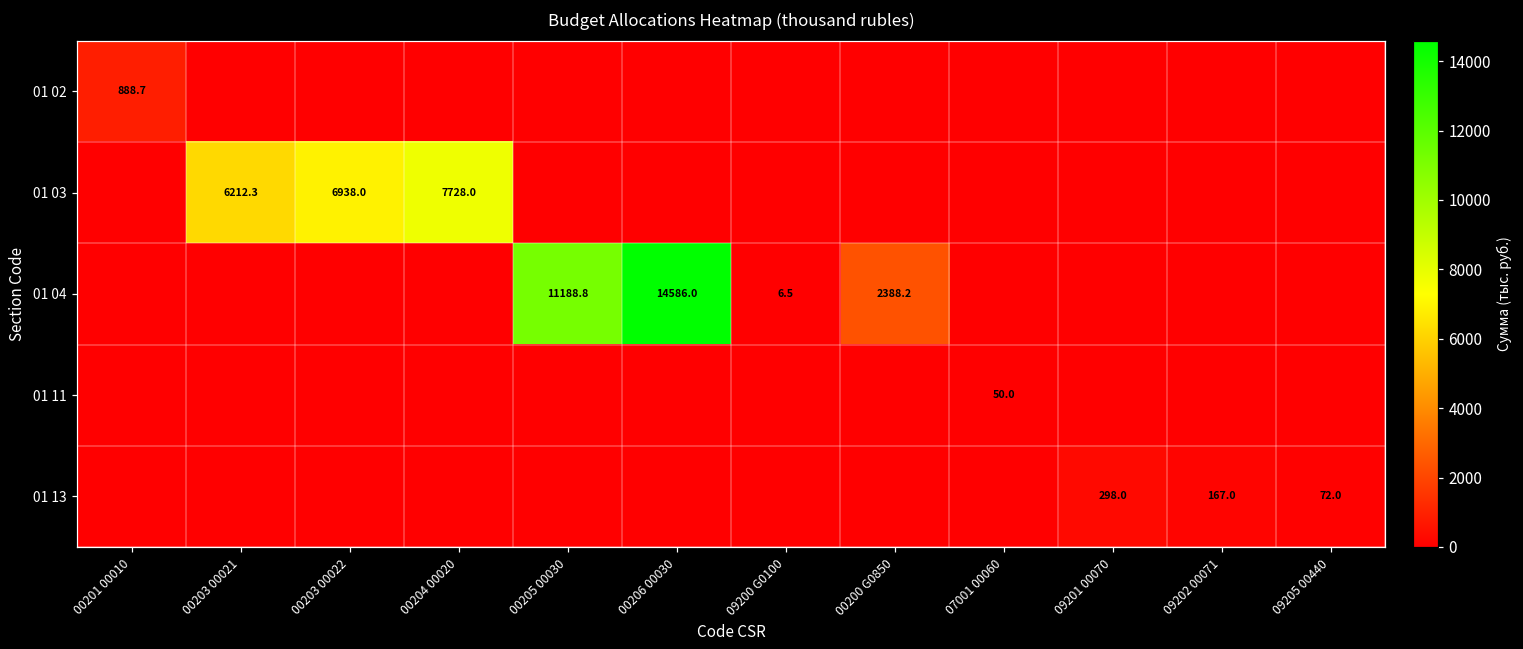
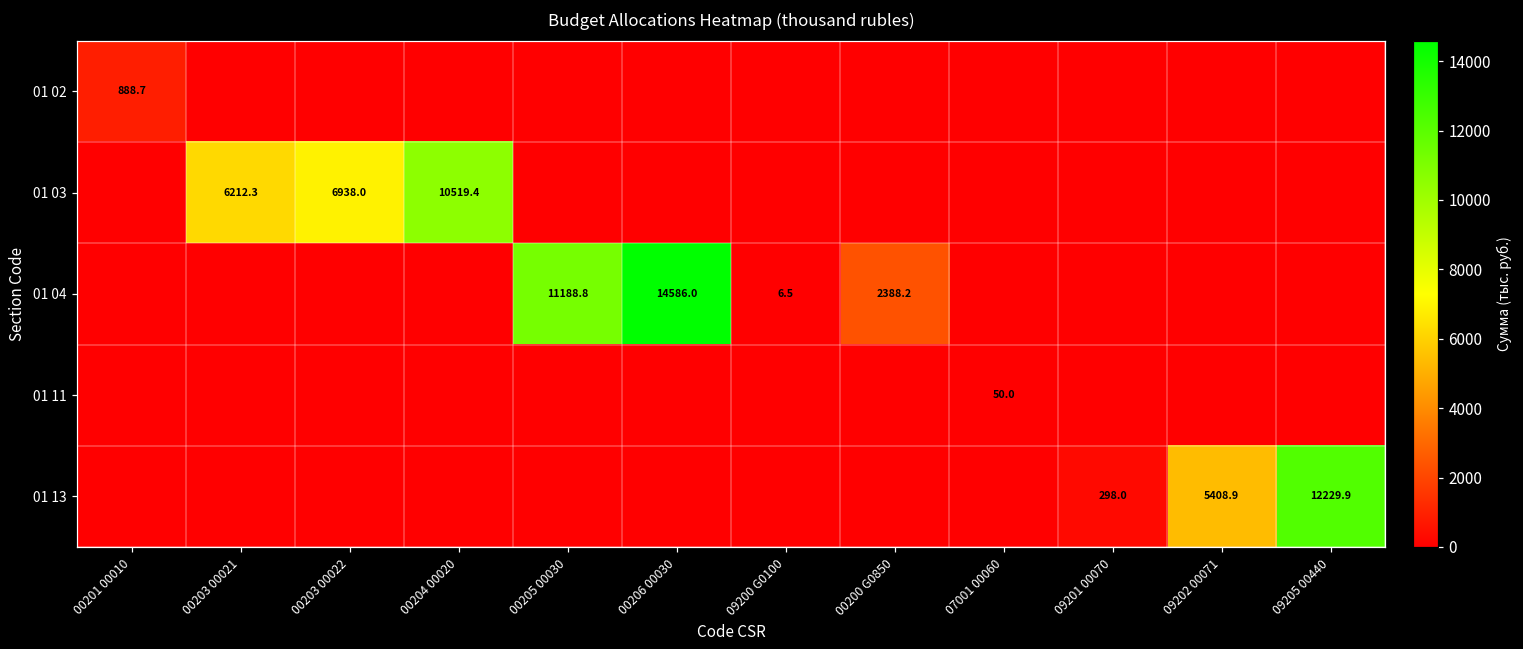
  {
    "01 02": {
      "00201 00010": 888.7
    },
    "01 03": {
      "00203 00021": 6212.3,
      "00203 00022": 6938.0,
-     "00204 00020": 7728.0
+     "00204 00020": 10519.4
    },
    "01 04": {
      "00205 00030": 11188.8,
      "00206 00030": 14586.0,
      "09200 G0100": 6.5,
      "00200 G0850": 2388.2
    },
    "01 11": {
      "07001 00060": 50.0
    },
    "01 13": {
      "09201 00070": 298.0,
-     "09202 00071": 167.0,
-     "09205 00440": 72.0
+     "09202 00071": 5408.9,
+     "09205 00440": 12229.9
    }
  }
